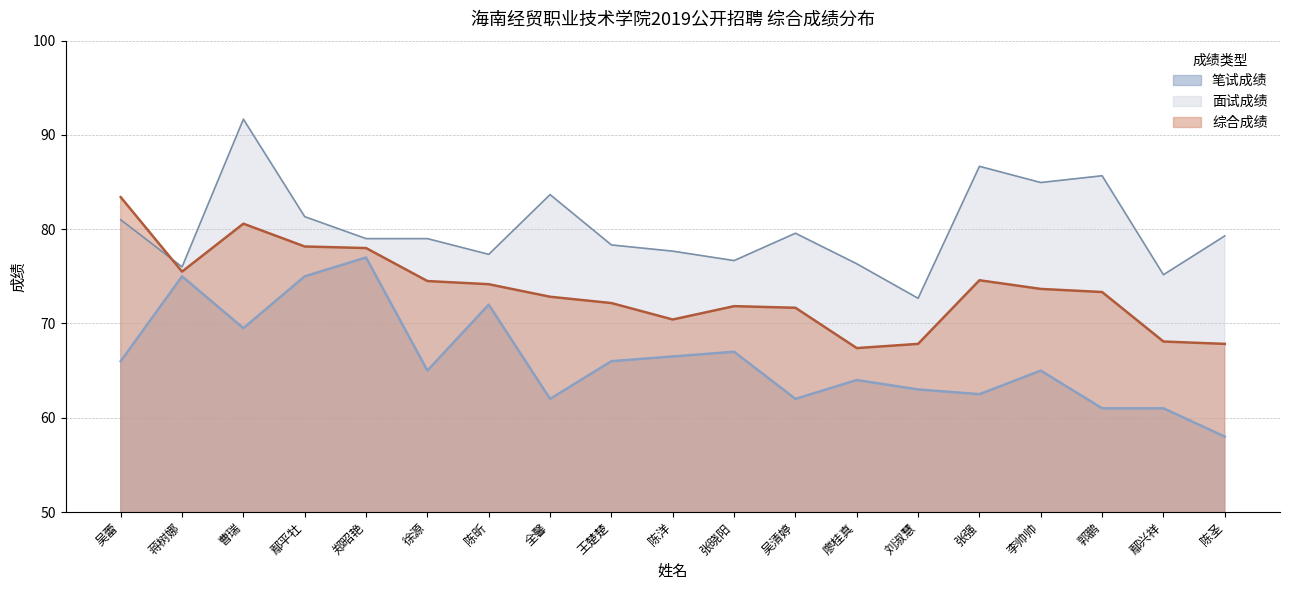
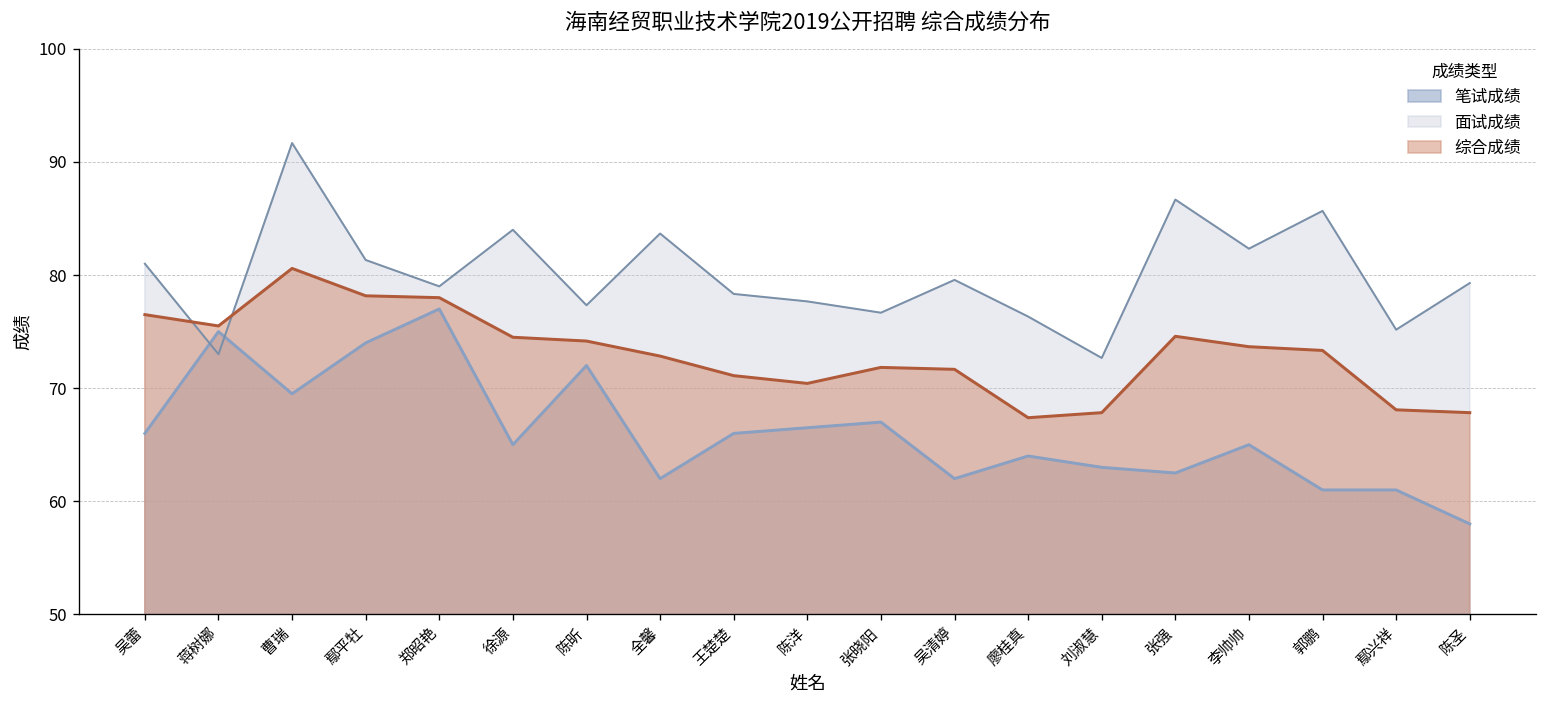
  {
    "笔试成绩": {
      "吴蕾": 66,
      "蒋树娜": 75,
      "曹瑞": 70,
-     "鄢平牡": 75,
+     "鄢平牡": 74,
      "郑昭艳": 77,
      "徐源": 65,
      "陈昕": 72,
      "全馨": 62,
      "王楚楚": 66,
      "陈洋": 67,
      "张晓阳": 67,
      "吴清婷": 62,
      "廖桂真": 64,
      "刘淑慧": 63,
      "张强": 63,
      "李帅帅": 65,
      "郭鹏": 61,
      "鄢兴祥": 61,
      "陈圣": 58
    },
    "面试成绩": {
      "吴蕾": 81,
-     "蒋树娜": 76,
+     "蒋树娜": 73,
      "曹瑞": 92,
      "鄢平牡": 81,
      "郑昭艳": 79,
-     "徐源": 79,
+     "徐源": 84,
      "陈昕": 77,
      "全馨": 84,
      "王楚楚": 78,
      "陈洋": 78,
      "张晓阳": 77,
      "吴清婷": 80,
      "廖桂真": 76,
      "刘淑慧": 73,
      "张强": 87,
-     "李帅帅": 85,
+     "李帅帅": 82,
      "郭鹏": 86,
      "鄢兴祥": 75,
      "陈圣": 79
    },
    "综合成绩": {
-     "吴蕾": 83,
+     "吴蕾": 77,
      "蒋树娜": 76,
      "曹瑞": 81,
      "鄢平牡": 78,
      "郑昭艳": 78,
      "徐源": 75,
      "陈昕": 74,
      "全馨": 73,
-     "王楚楚": 72,
+     "王楚楚": 71,
      "陈洋": 70,
      "张晓阳": 72,
      "吴清婷": 72,
      "廖桂真": 67,
      "刘淑慧": 68,
      "张强": 75,
      "李帅帅": 74,
      "郭鹏": 73,
      "鄢兴祥": 68,
      "陈圣": 68
    }
  }
